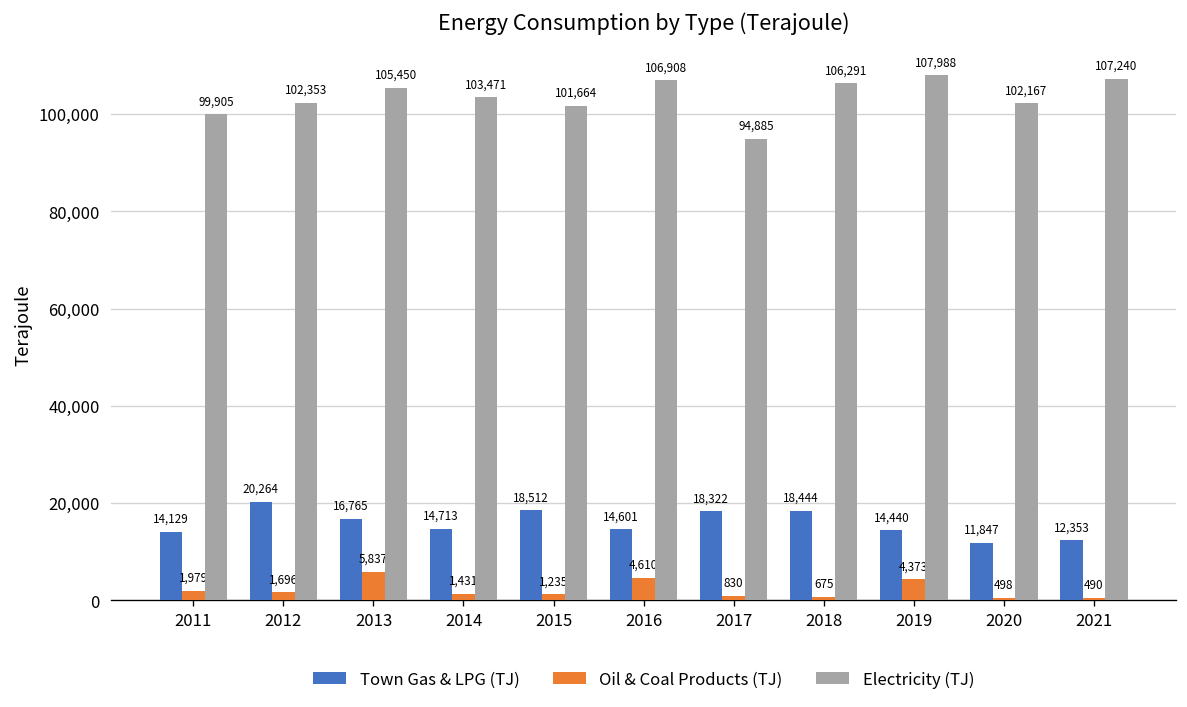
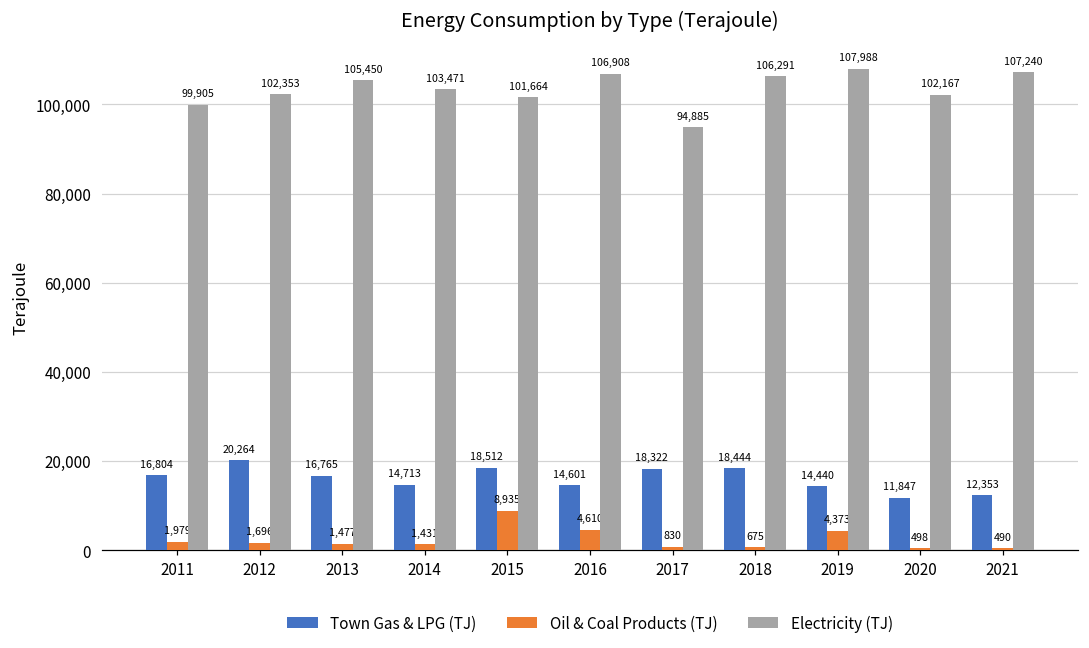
  {
    "Town Gas & LPG (TJ)": {
-     "2011": "14,129",
+     "2011": "16,804",
      "2012": "20,264",
      "2013": "16,765",
      "2014": "14,713",
      "2015": "18,512",
      "2016": "14,601",
      "2017": "18,322",
      "2018": "18,444",
      "2019": "14,440",
      "2020": "11,847",
      "2021": "12,353"
    },
    "Oil & Coal Products (TJ)": {
      "2011": "1,979",
      "2012": "1,696",
-     "2013": "5,837",
+     "2013": "1,477",
      "2014": "1,431",
-     "2015": "1,235",
+     "2015": "8,935",
      "2016": "4,610",
      "2017": "830",
      "2018": "675",
      "2019": "4,373",
      "2020": "498",
      "2021": "490"
    },
    "Electricity (TJ)": {
      "2011": "99,905",
      "2012": "102,353",
      "2013": "105,450",
      "2014": "103,471",
      "2015": "101,664",
      "2016": "106,908",
      "2017": "94,885",
      "2018": "106,291",
      "2019": "107,988",
      "2020": "102,167",
      "2021": "107,240"
    }
  }
